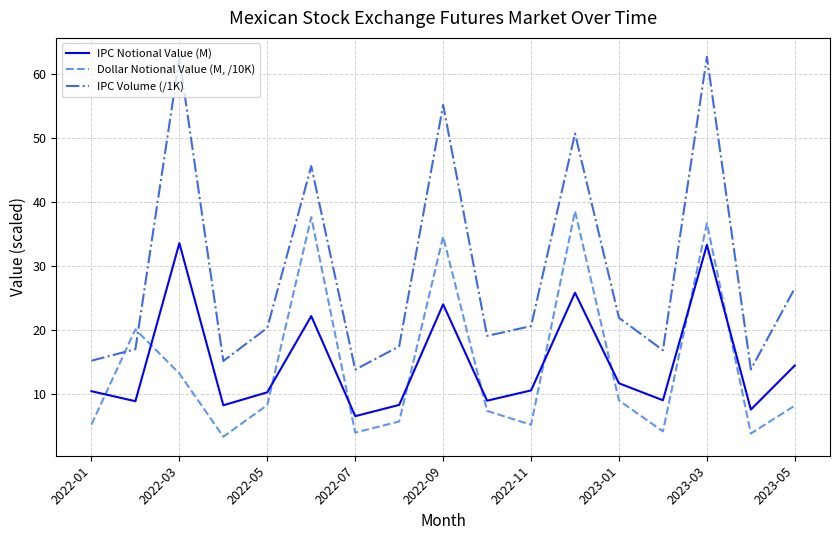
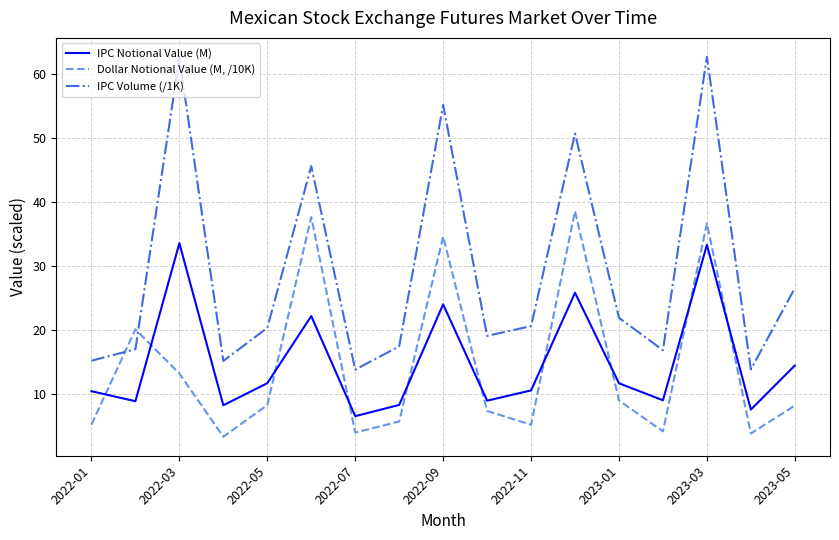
  {
    "IPC Notional Value (M)": {
      "2022-01": 10,
      "2022-03": 34,
-     "2022-05": 10,
+     "2022-05": 12,
      "2022-07": 7,
      "2022-09": 24,
      "2022-11": 11,
      "2023-01": 12,
      "2023-03": 33,
      "2023-05": 14
    }
  }
